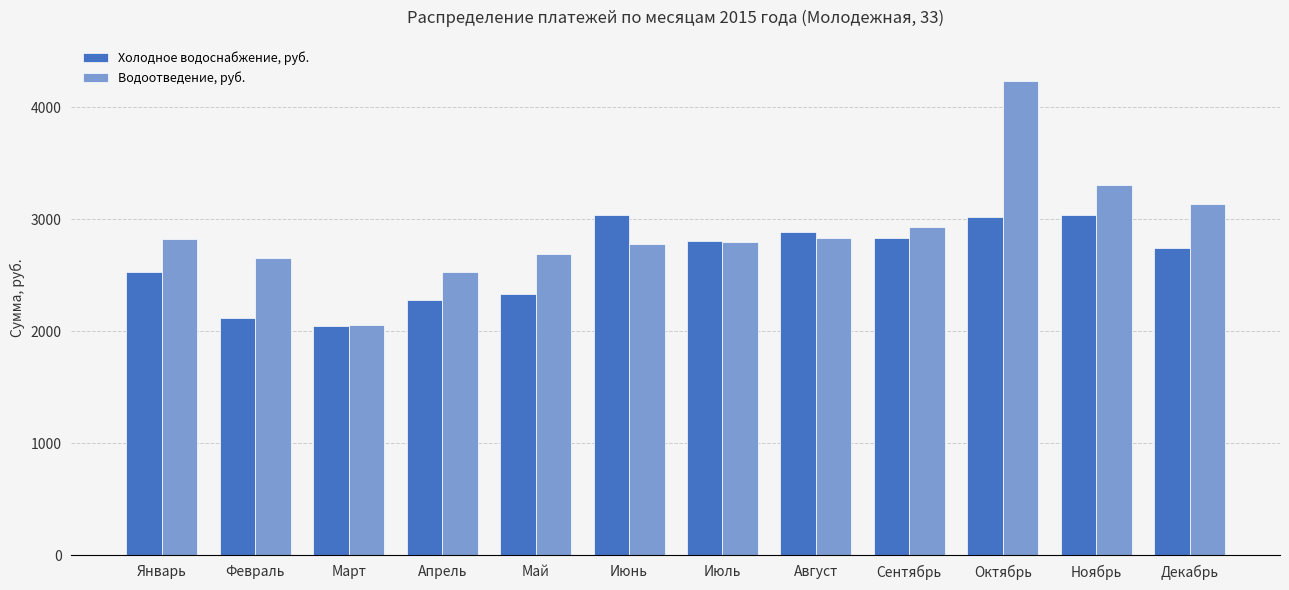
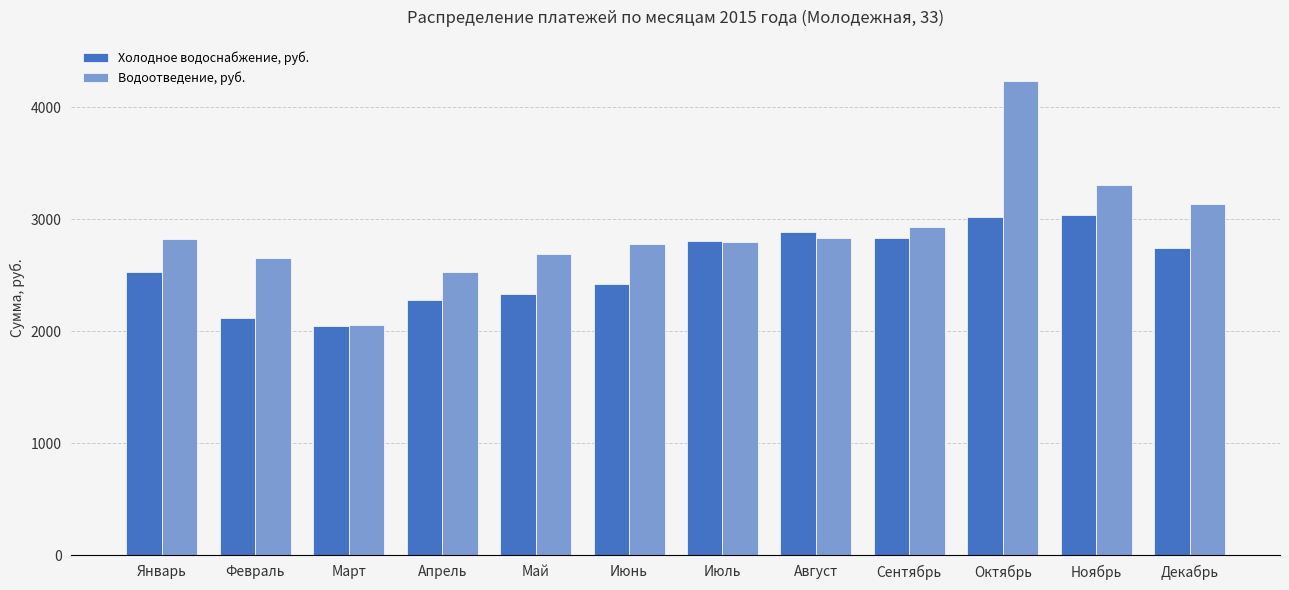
  {
    "Холодное водоснабжение, руб.": {
      "Январь": 2530,
      "Февраль": 2120,
      "Март": 2040,
      "Апрель": 2270,
      "Май": 2340,
-     "Июнь": 3030,
+     "Июнь": 2420,
      "Июль": 2810,
      "Август": 2890,
      "Сентябрь": 2830,
      "Октябрь": 3020,
      "Ноябрь": 3040,
      "Декабрь": 2740
    },
    "Водоотведение, руб.": {
      "Январь": 2830,
      "Февраль": 2650,
      "Март": 2060,
      "Апрель": 2530,
      "Май": 2690,
      "Июнь": 2780,
      "Июль": 2800,
      "Август": 2830,
      "Сентябрь": 2930,
      "Октябрь": 4240,
      "Ноябрь": 3300,
      "Декабрь": 3130
    }
  }
